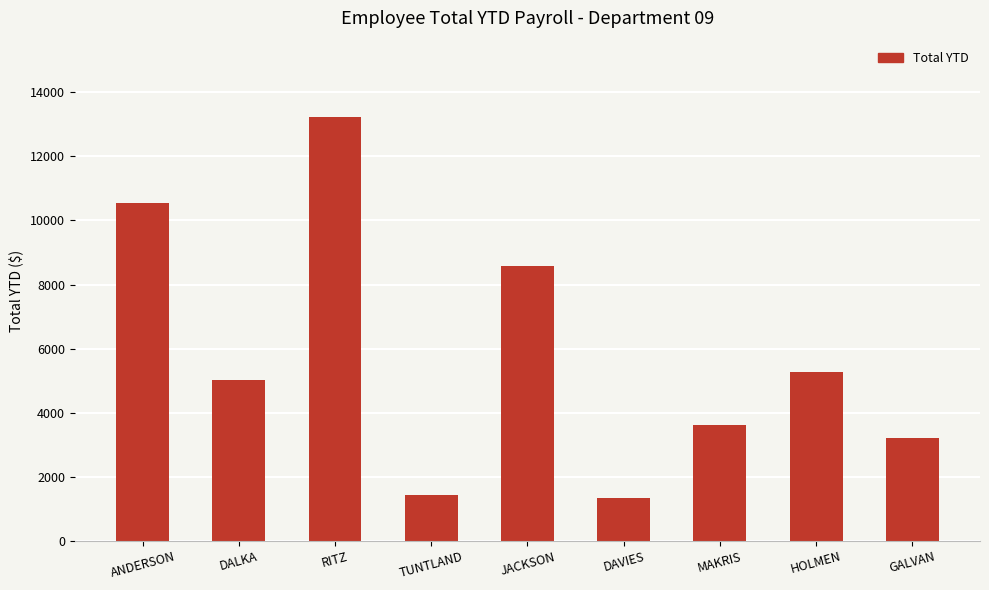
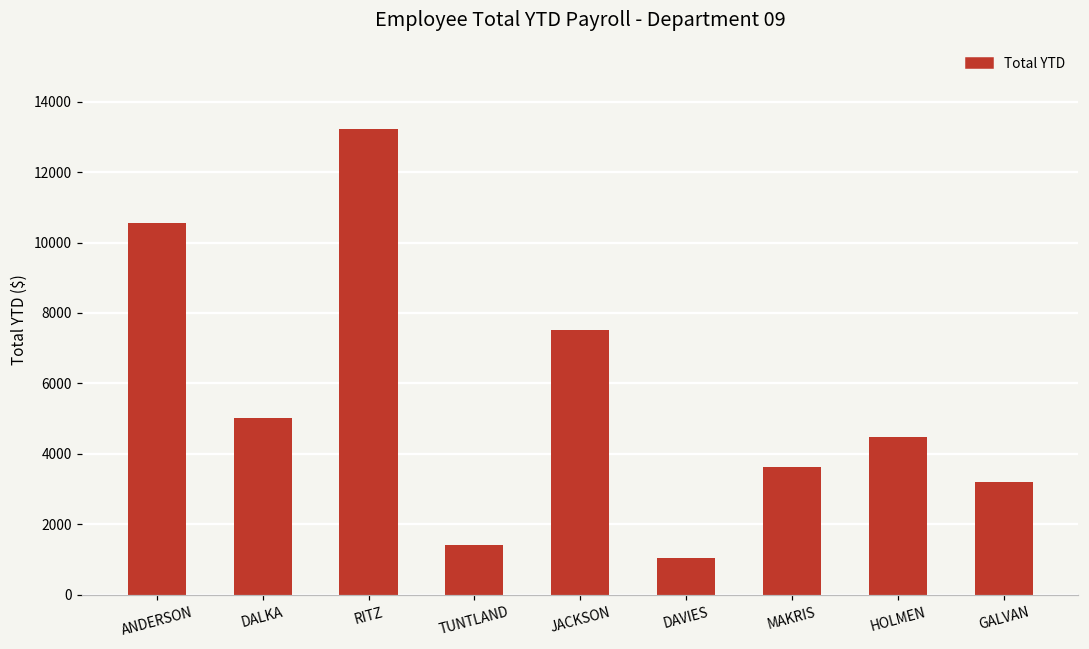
  {
    "ANDERSON": 10600,
    "DALKA": 5000,
    "RITZ": 13200,
    "TUNTLAND": 1400,
-   "JACKSON": 8600,
-   "DAVIES": 1300,
+   "JACKSON": 7500,
+   "DAVIES": 1000,
    "MAKRIS": 3600,
-   "HOLMEN": 5300,
+   "HOLMEN": 4500,
    "GALVAN": 3200
  }
